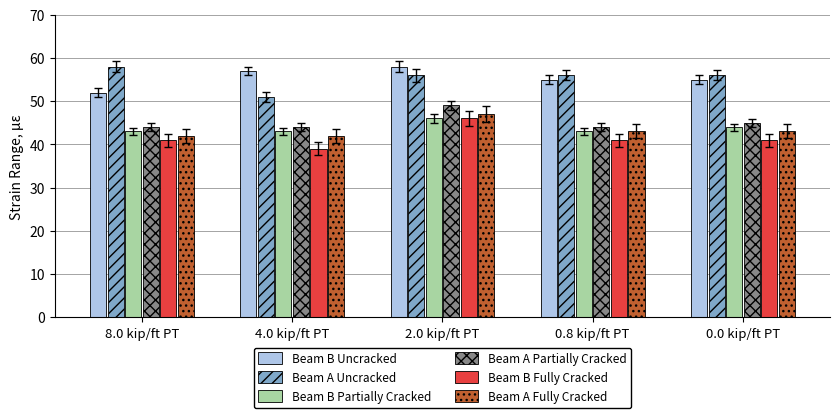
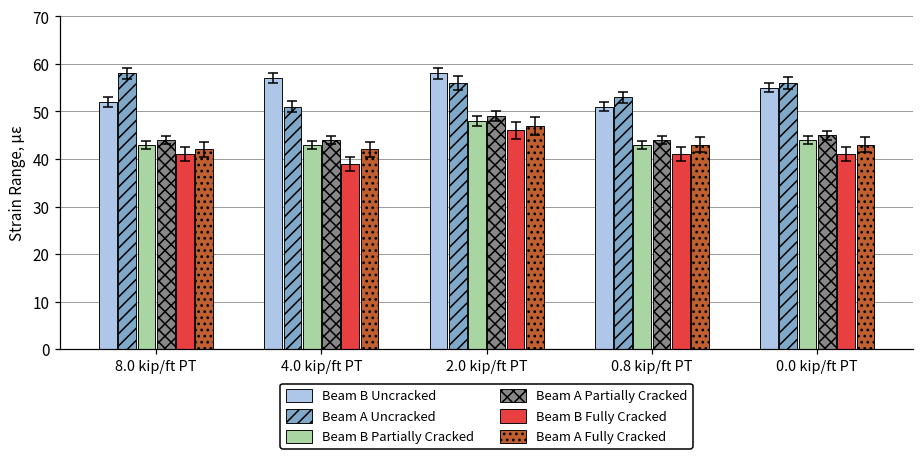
  {
    "Beam B Uncracked": {
      "8.0 kip/ft PT": 52,
      "4.0 kip/ft PT": 57,
      "2.0 kip/ft PT": 58,
-     "0.8 kip/ft PT": 55,
+     "0.8 kip/ft PT": 51,
      "0.0 kip/ft PT": 55
    },
    "Beam A Uncracked": {
      "8.0 kip/ft PT": 58,
      "4.0 kip/ft PT": 51,
      "2.0 kip/ft PT": 56,
-     "0.8 kip/ft PT": 56,
+     "0.8 kip/ft PT": 53,
      "0.0 kip/ft PT": 56
    },
    "Beam B Partially Cracked": {
      "8.0 kip/ft PT": 43,
      "4.0 kip/ft PT": 43,
-     "2.0 kip/ft PT": 46,
+     "2.0 kip/ft PT": 48,
      "0.8 kip/ft PT": 43,
      "0.0 kip/ft PT": 44
    },
    "Beam A Partially Cracked": {
      "8.0 kip/ft PT": 44,
      "4.0 kip/ft PT": 44,
      "2.0 kip/ft PT": 49,
      "0.8 kip/ft PT": 44,
      "0.0 kip/ft PT": 45
    }
  }
